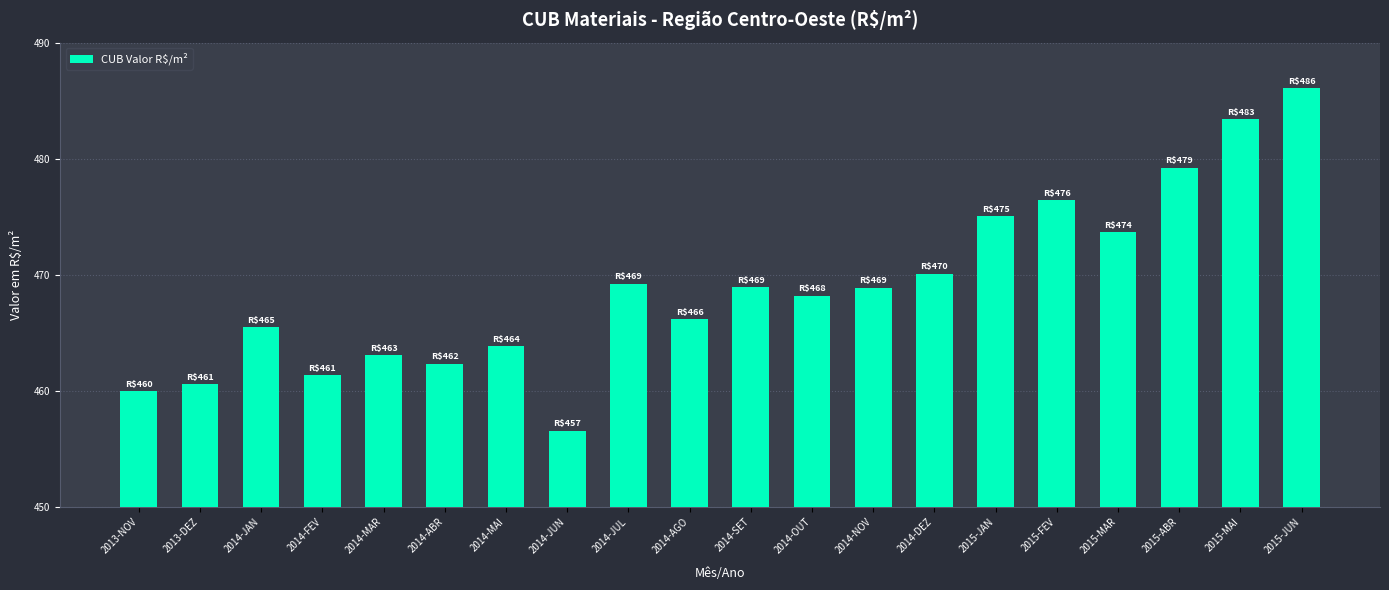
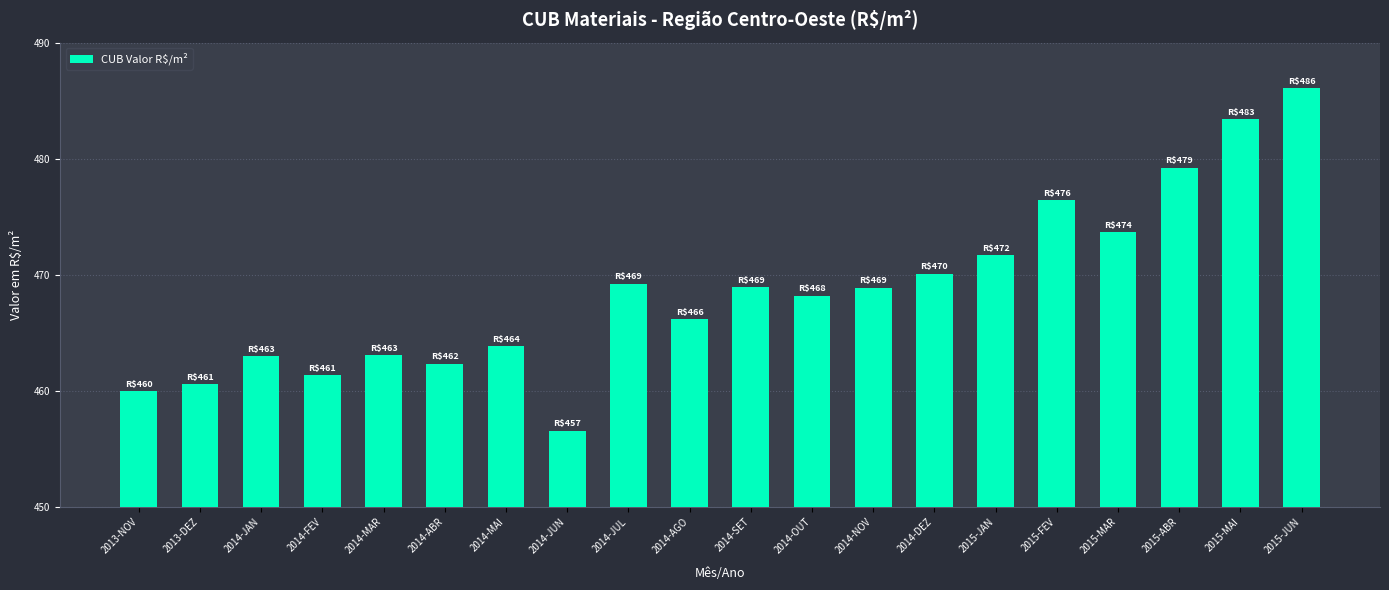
  {
    "2013-NOV": "$460",
    "2013-DEZ": "$461",
-   "2014-JAN": "$465",
+   "2014-JAN": "$463",
    "2014-FEV": "$461",
    "2014-MAR": "$463",
    "2014-ABR": "$462",
    "2014-MAI": "$464",
    "2014-JUN": "$457",
    "2014-JUL": "$469",
    "2014-AGO": "$466",
    "2014-SET": "$469",
    "2014-OUT": "$468",
    "2014-NOV": "$469",
    "2014-DEZ": "$470",
-   "2015-JAN": "$475",
+   "2015-JAN": "$472",
    "2015-FEV": "$476",
    "2015-MAR": "$474",
    "2015-ABR": "$479",
    "2015-MAI": "$483",
    "2015-JUN": "$486"
  }
